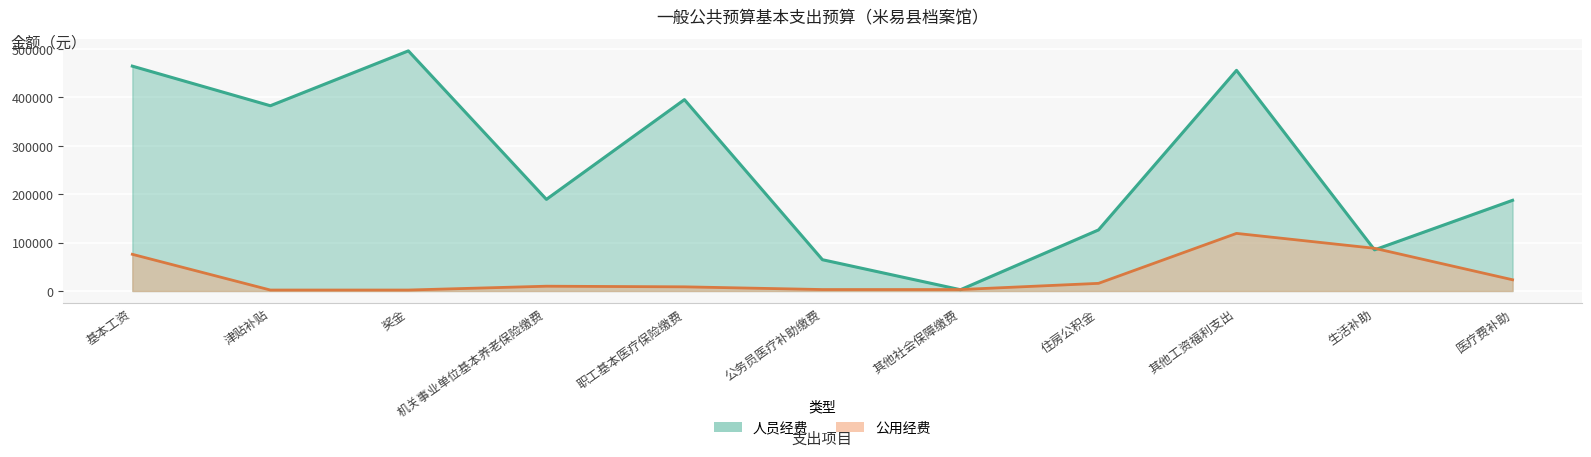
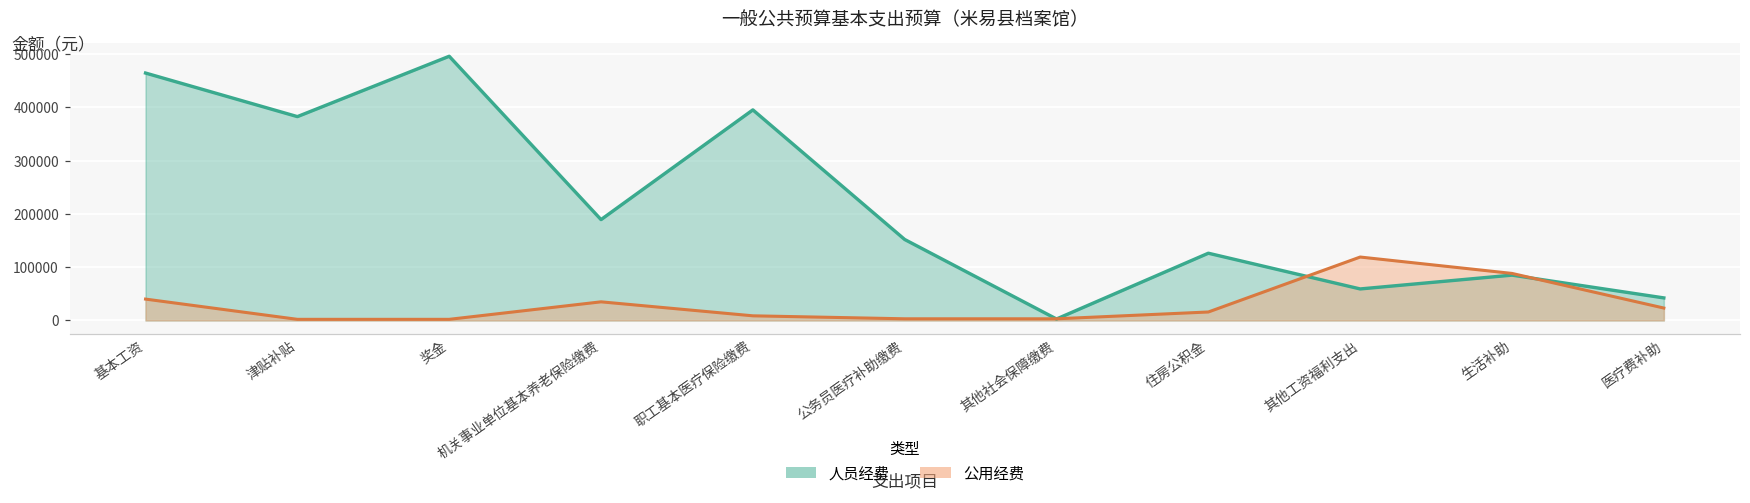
  {
    "人员经费": {
      "基本工资": 460000,
      "津贴补贴": 380000,
      "奖金": 500000,
      "机关事业单位基本养老保险缴费": 190000,
      "职工基本医疗保险缴费": 400000,
-     "公务员医疗补助缴费": 60000,
+     "公务员医疗补助缴费": 150000,
      "住房公积金": 130000,
-     "其他工资福利支出": 460000,
-     "医疗费补助": 190000
+     "其他工资福利支出": 60000,
+     "医疗费补助": 40000
    },
    "公用经费": {
-     "基本工资": 80000,
+     "基本工资": 40000,
      "津贴补贴": 0,
      "奖金": 0,
-     "机关事业单位基本养老保险缴费": 10000,
+     "机关事业单位基本养老保险缴费": 30000,
      "职工基本医疗保险缴费": 10000,
      "公务员医疗补助缴费": 0,
      "住房公积金": 20000,
      "其他工资福利支出": 120000,
      "医疗费补助": 20000
    }
  }
